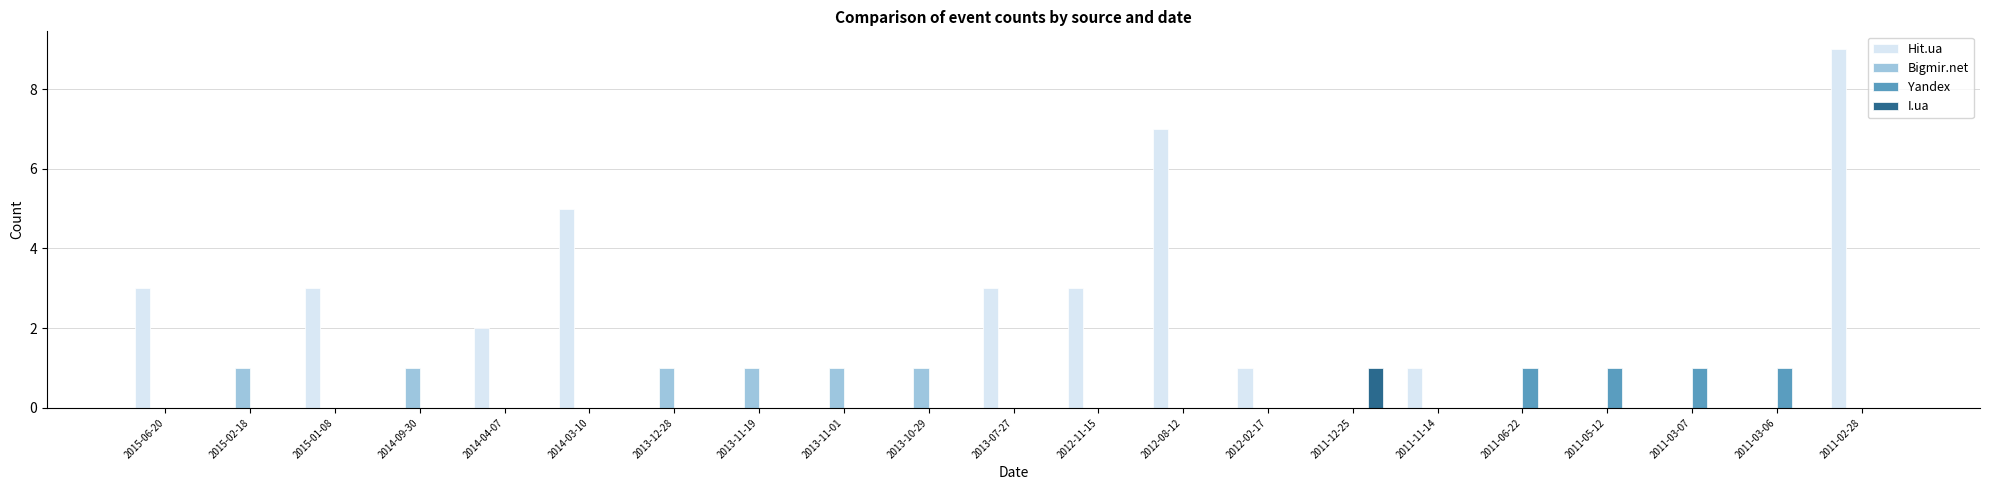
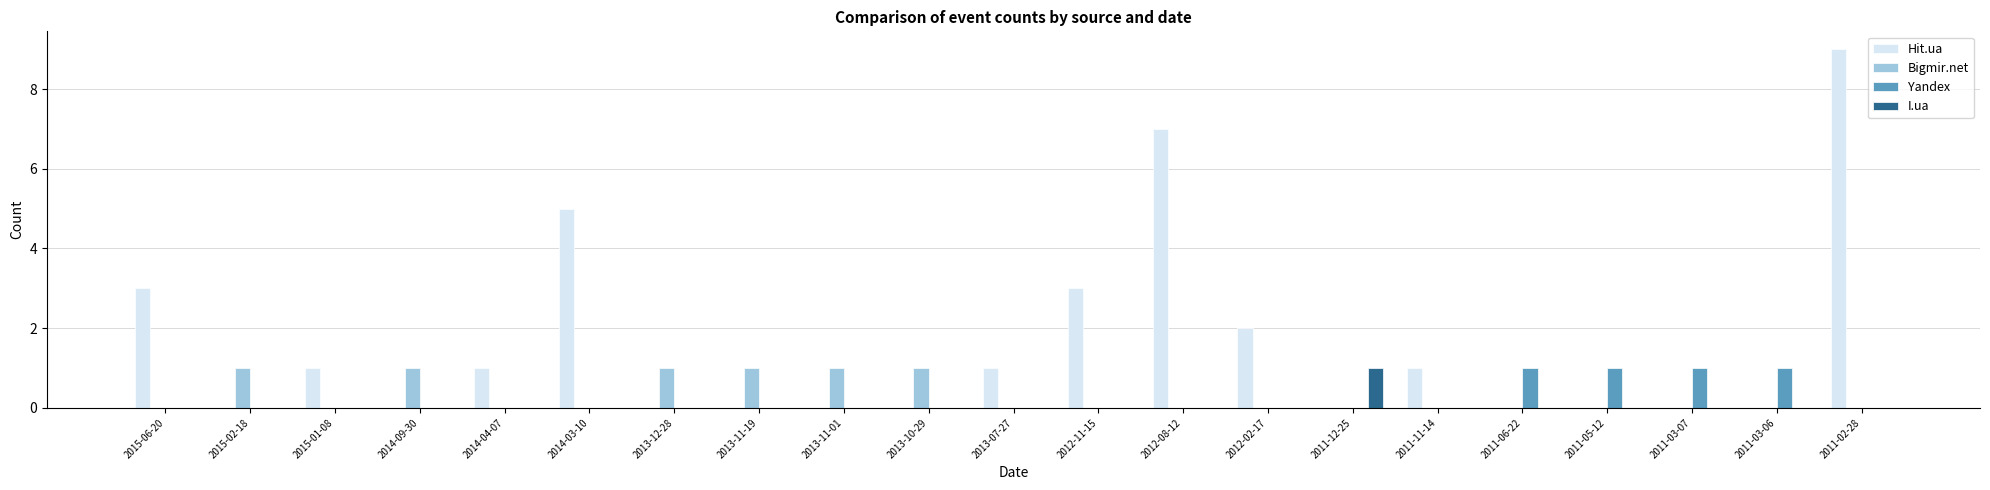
  {
    "Hit.ua": {
      "2015-06-20": 3,
      "2015-02-18": 0,
-     "2015-01-08": 3,
+     "2015-01-08": 1,
      "2014-09-30": 0,
-     "2014-04-07": 2,
+     "2014-04-07": 1,
      "2014-03-10": 5,
      "2013-12-28": 0,
      "2013-11-19": 0,
      "2013-11-01": 0,
      "2013-10-29": 0,
-     "2013-07-27": 3,
+     "2013-07-27": 1,
      "2012-11-15": 3,
      "2012-08-12": 7,
-     "2012-02-17": 1,
+     "2012-02-17": 2,
      "2011-12-25": 0,
      "2011-11-14": 1,
      "2011-06-22": 0,
      "2011-05-12": 0,
      "2011-03-07": 0,
      "2011-03-06": 0,
      "2011-02-28": 9
    },
    "Bigmir.net": {
      "2015-06-20": 0,
      "2015-02-18": 1,
      "2015-01-08": 0,
      "2014-09-30": 1,
      "2014-04-07": 0,
      "2014-03-10": 0,
      "2013-12-28": 1,
      "2013-11-19": 1,
      "2013-11-01": 1,
      "2013-10-29": 1,
      "2013-07-27": 0,
      "2012-11-15": 0,
      "2012-08-12": 0,
      "2012-02-17": 0,
      "2011-12-25": 0,
      "2011-11-14": 0,
      "2011-06-22": 0,
      "2011-05-12": 0,
      "2011-03-07": 0,
      "2011-03-06": 0,
      "2011-02-28": 0
    },
    "Yandex": {
      "2015-06-20": 0,
      "2015-02-18": 0,
      "2015-01-08": 0,
      "2014-09-30": 0,
      "2014-04-07": 0,
      "2014-03-10": 0,
      "2013-12-28": 0,
      "2013-11-19": 0,
      "2013-11-01": 0,
      "2013-10-29": 0,
      "2013-07-27": 0,
      "2012-11-15": 0,
      "2012-08-12": 0,
      "2012-02-17": 0,
      "2011-12-25": 0,
      "2011-11-14": 0,
      "2011-06-22": 1,
      "2011-05-12": 1,
      "2011-03-07": 1,
      "2011-03-06": 1,
      "2011-02-28": 0
    },
    "I.ua": {
      "2015-06-20": 0,
      "2015-02-18": 0,
      "2015-01-08": 0,
      "2014-09-30": 0,
      "2014-04-07": 0,
      "2014-03-10": 0,
      "2013-12-28": 0,
      "2013-11-19": 0,
      "2013-11-01": 0,
      "2013-10-29": 0,
      "2013-07-27": 0,
      "2012-11-15": 0,
      "2012-08-12": 0,
      "2012-02-17": 0,
      "2011-12-25": 1,
      "2011-11-14": 0,
      "2011-06-22": 0,
      "2011-05-12": 0,
      "2011-03-07": 0,
      "2011-03-06": 0,
      "2011-02-28": 0
    }
  }
